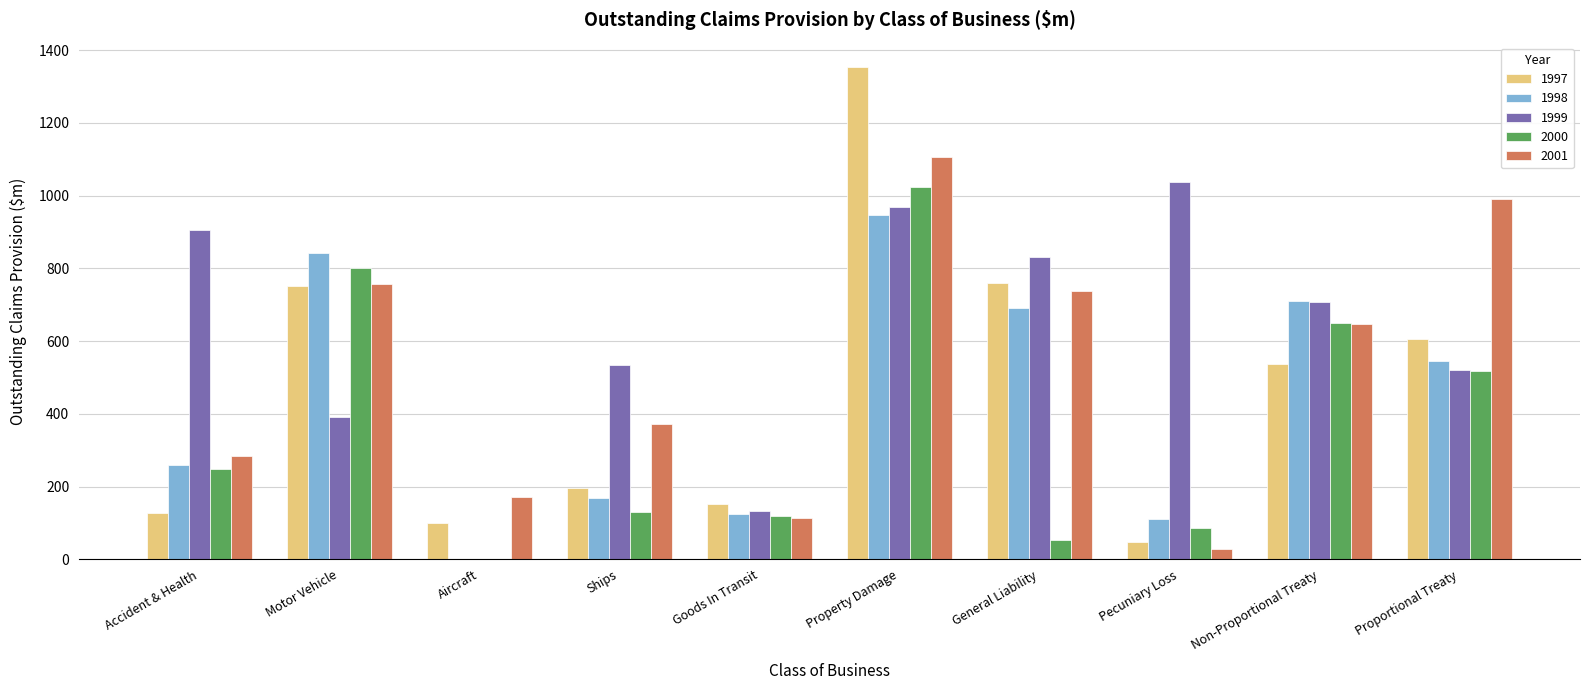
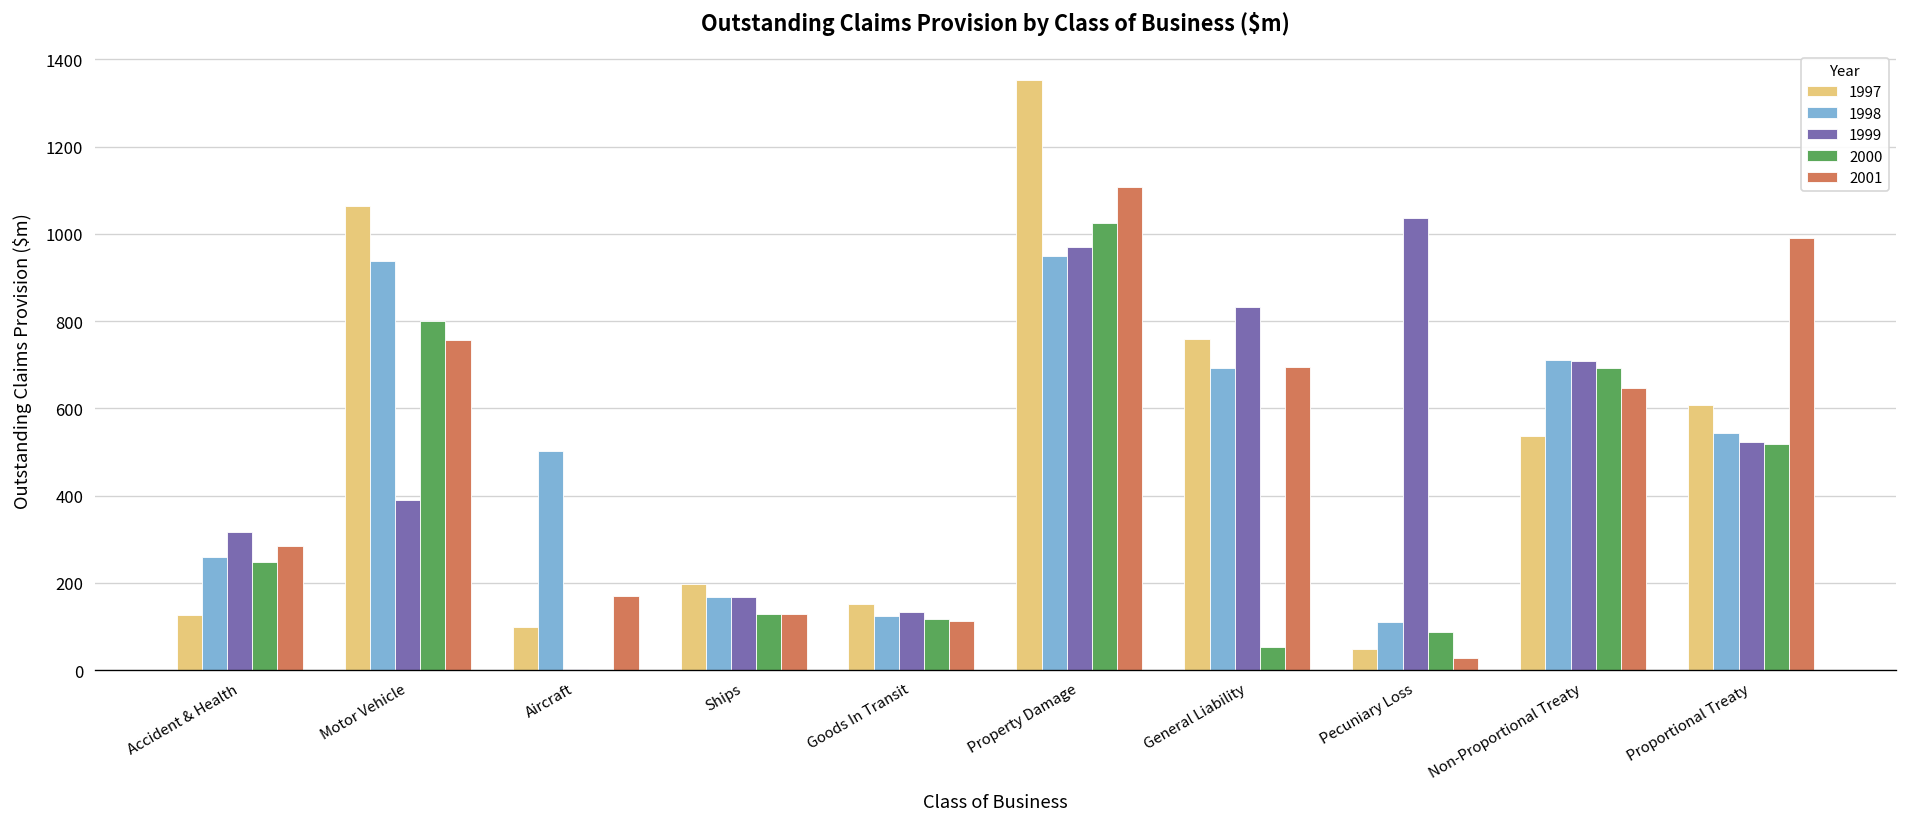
  {
    "1997": {
      "Accident & Health": 130,
-     "Motor Vehicle": 750,
+     "Motor Vehicle": 1060,
      "Aircraft": 100,
      "Ships": 200,
      "Goods In Transit": 150,
      "Property Damage": 1350,
      "General Liability": 760,
      "Pecuniary Loss": 50,
      "Non-Proportional Treaty": 540,
      "Proportional Treaty": 610
    },
    "1998": {
      "Accident & Health": 260,
-     "Motor Vehicle": 840,
-     "Aircraft": 0,
+     "Motor Vehicle": 940,
+     "Aircraft": 500,
      "Ships": 170,
      "Goods In Transit": 130,
      "Property Damage": 950,
      "General Liability": 690,
      "Pecuniary Loss": 110,
      "Non-Proportional Treaty": 710,
      "Proportional Treaty": 540
    },
    "1999": {
-     "Accident & Health": 900,
+     "Accident & Health": 320,
      "Motor Vehicle": 390,
-     "Ships": 530,
+     "Ships": 170,
      "Goods In Transit": 130,
      "Property Damage": 970,
      "General Liability": 830,
      "Pecuniary Loss": 1040,
      "Non-Proportional Treaty": 710,
      "Proportional Treaty": 520
    },
    "2000": {
      "Accident & Health": 250,
      "Motor Vehicle": 800,
      "Ships": 130,
      "Goods In Transit": 120,
      "Property Damage": 1030,
      "General Liability": 50,
      "Pecuniary Loss": 90,
-     "Non-Proportional Treaty": 650,
+     "Non-Proportional Treaty": 690,
      "Proportional Treaty": 520
    },
    "2001": {
      "Accident & Health": 290,
      "Motor Vehicle": 760,
      "Aircraft": 170,
-     "Ships": 370,
+     "Ships": 130,
      "Goods In Transit": 110,
      "Property Damage": 1110,
-     "General Liability": 740,
+     "General Liability": 690,
      "Pecuniary Loss": 30,
      "Non-Proportional Treaty": 650,
      "Proportional Treaty": 990
    }
  }
